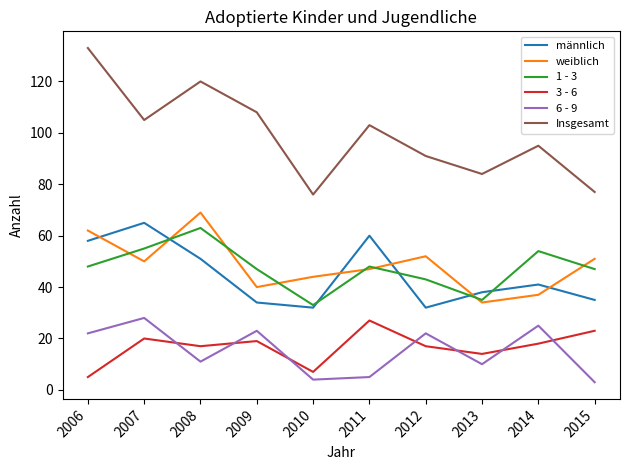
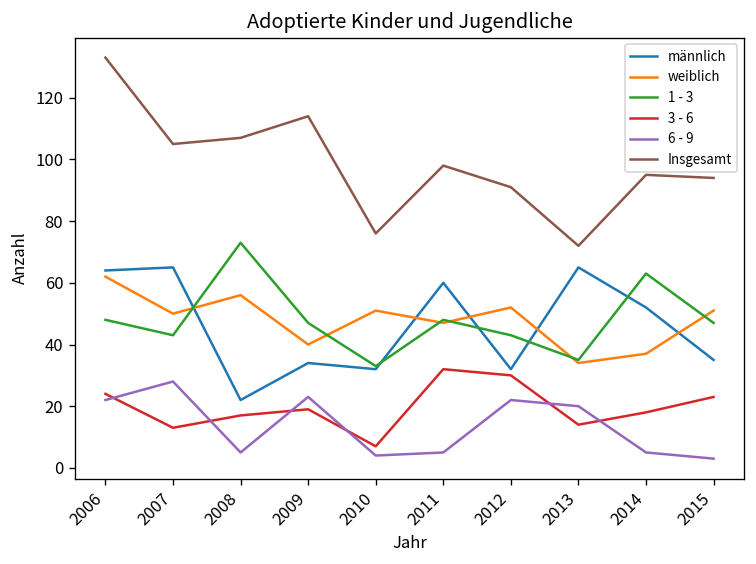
  {
    "männlich": {
-     "2006": 58,
+     "2006": 64,
      "2007": 65,
-     "2008": 51,
+     "2008": 22,
      "2009": 34,
      "2010": 32,
      "2011": 60,
      "2012": 32,
-     "2013": 38,
-     "2014": 41,
+     "2013": 65,
+     "2014": 52,
      "2015": 35
    },
    "weiblich": {
      "2006": 62,
      "2007": 50,
-     "2008": 69,
+     "2008": 56,
      "2009": 40,
-     "2010": 44,
+     "2010": 51,
      "2011": 47,
      "2012": 52,
      "2013": 34,
      "2014": 37,
      "2015": 51
    },
    "1 - 3": {
      "2006": 48,
-     "2007": 55,
-     "2008": 63,
+     "2007": 43,
+     "2008": 73,
      "2009": 47,
      "2010": 33,
      "2011": 48,
      "2012": 43,
      "2013": 35,
-     "2014": 54,
+     "2014": 63,
      "2015": 47
    },
    "3 - 6": {
-     "2006": 5,
-     "2007": 20,
+     "2006": 24,
+     "2007": 13,
      "2008": 17,
      "2009": 19,
      "2010": 7,
-     "2011": 27,
-     "2012": 17,
+     "2011": 32,
+     "2012": 30,
      "2013": 14,
      "2014": 18,
      "2015": 23
    },
    "6 - 9": {
      "2006": 22,
      "2007": 28,
-     "2008": 11,
+     "2008": 5,
      "2009": 23,
      "2010": 4,
      "2011": 5,
      "2012": 22,
-     "2013": 10,
-     "2014": 25,
+     "2013": 20,
+     "2014": 5,
      "2015": 3
    },
    "Insgesamt": {
      "2006": 133,
      "2007": 105,
-     "2008": 120,
-     "2009": 108,
+     "2008": 107,
+     "2009": 114,
      "2010": 76,
-     "2011": 103,
+     "2011": 98,
      "2012": 91,
-     "2013": 84,
+     "2013": 72,
      "2014": 95,
-     "2015": 77
+     "2015": 94
    }
  }
